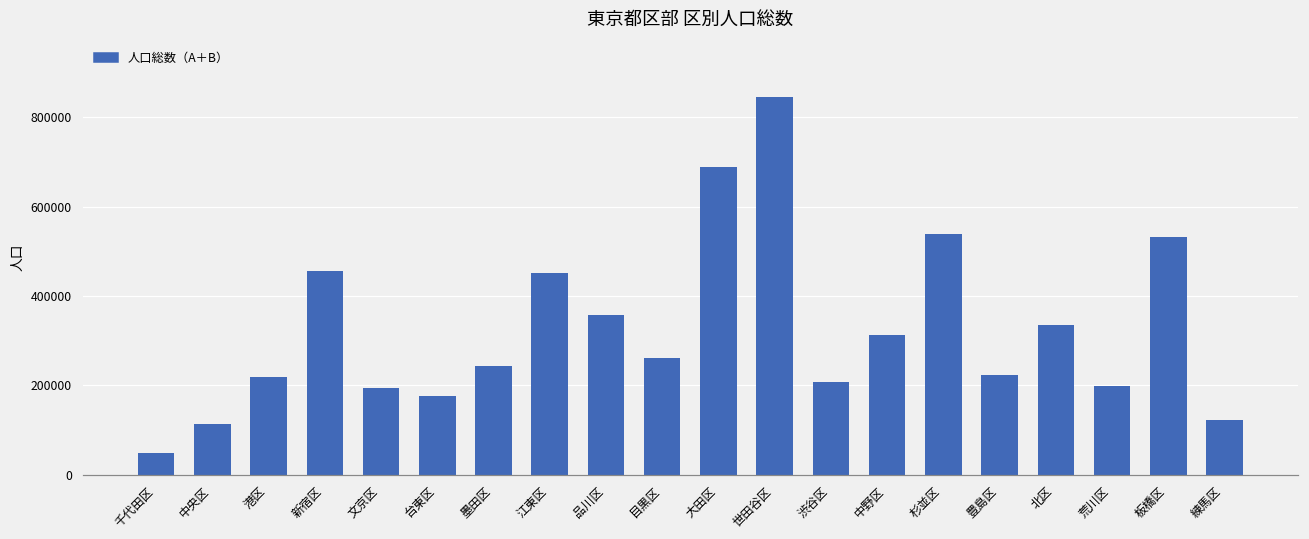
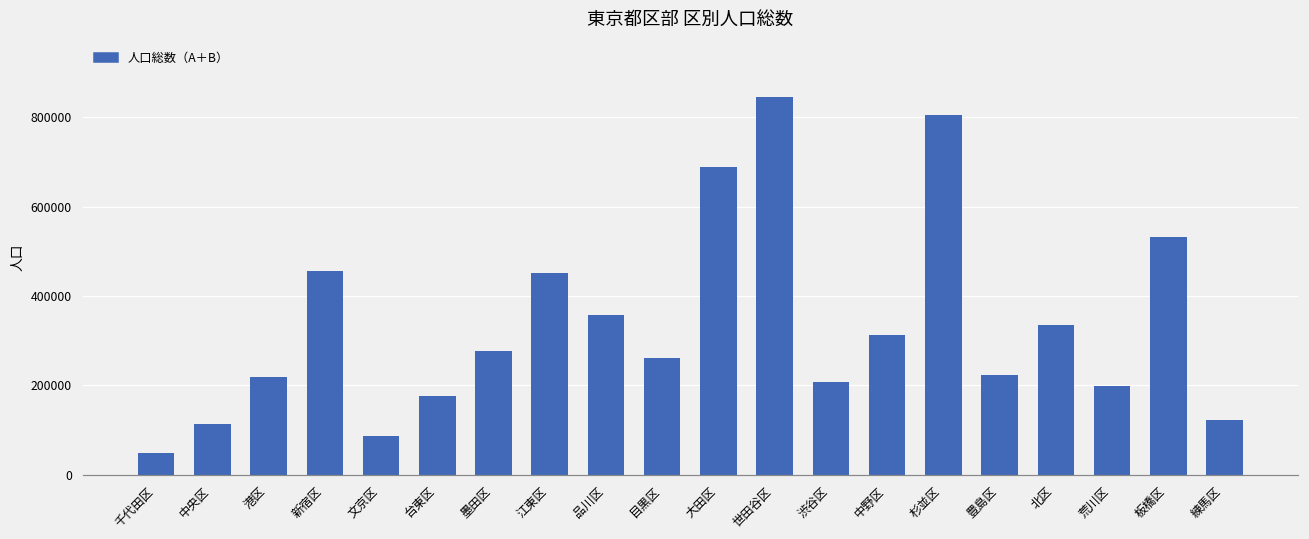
  {
    "千代田区": 50000,
    "中央区": 110000,
    "港区": 220000,
    "新宿区": 460000,
-   "文京区": 190000,
+   "文京区": 90000,
    "台東区": 180000,
-   "墨田区": 240000,
+   "墨田区": 280000,
    "江東区": 450000,
    "品川区": 360000,
    "目黒区": 260000,
    "大田区": 690000,
    "世田谷区": 840000,
    "渋谷区": 210000,
    "中野区": 310000,
-   "杉並区": 540000,
+   "杉並区": 800000,
    "豊島区": 220000,
    "北区": 330000,
    "荒川区": 200000,
    "板橋区": 530000,
    "練馬区": 120000
  }
